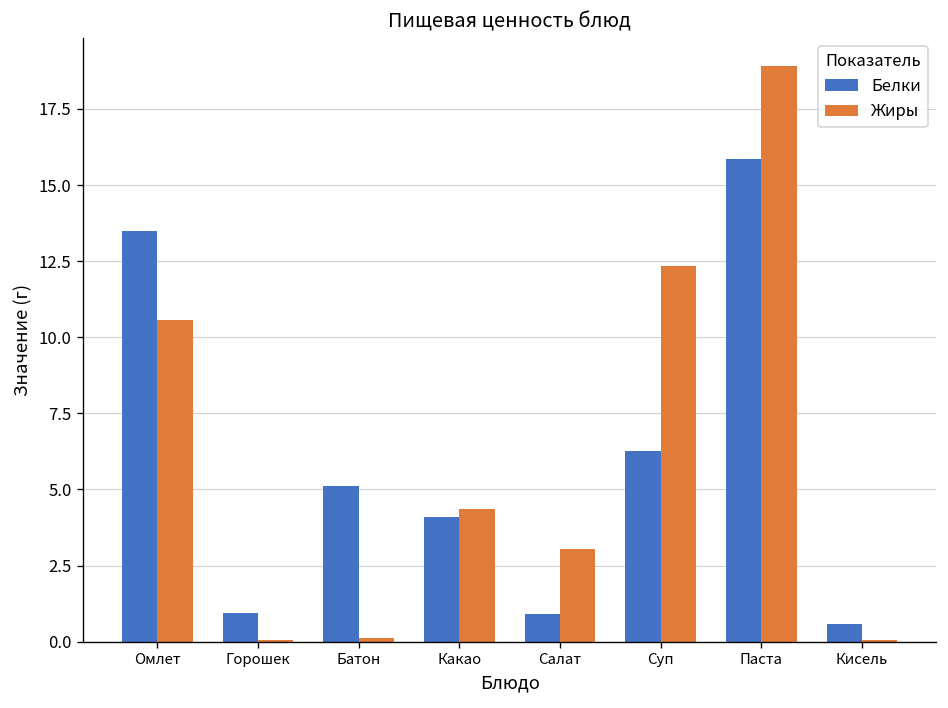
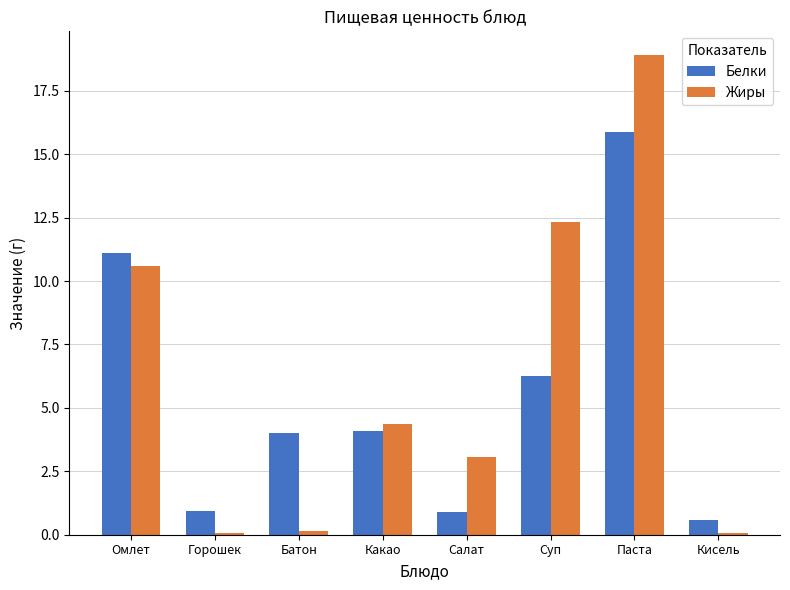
  {
    "Белки": {
-     "Омлет": 13.5,
+     "Омлет": 11.1,
      "Горошек": 0.9,
-     "Батон": 5.1,
+     "Батон": 4.0,
      "Какао": 4.1,
      "Салат": 0.9,
      "Суп": 6.3,
      "Паста": 15.9,
      "Кисель": 0.6
    },
    "Жиры": {
      "Омлет": 10.6,
      "Батон": 0.1,
      "Какао": 4.4,
      "Салат": 3.1,
      "Суп": 12.3,
      "Паста": 18.9
    }
  }
